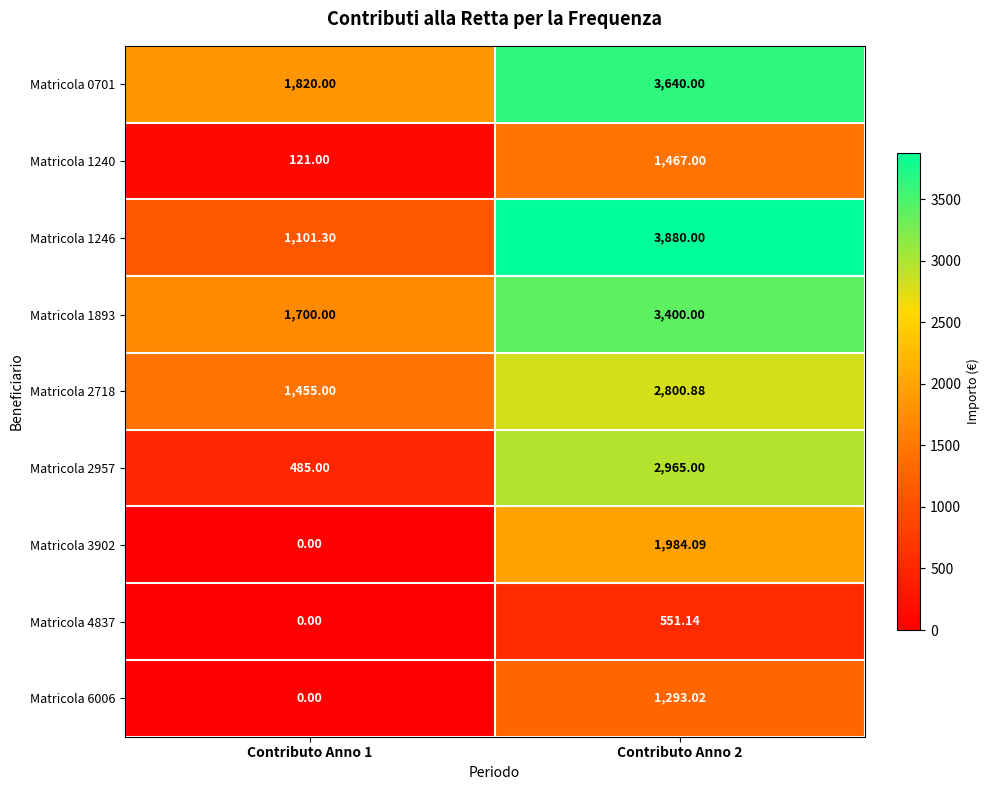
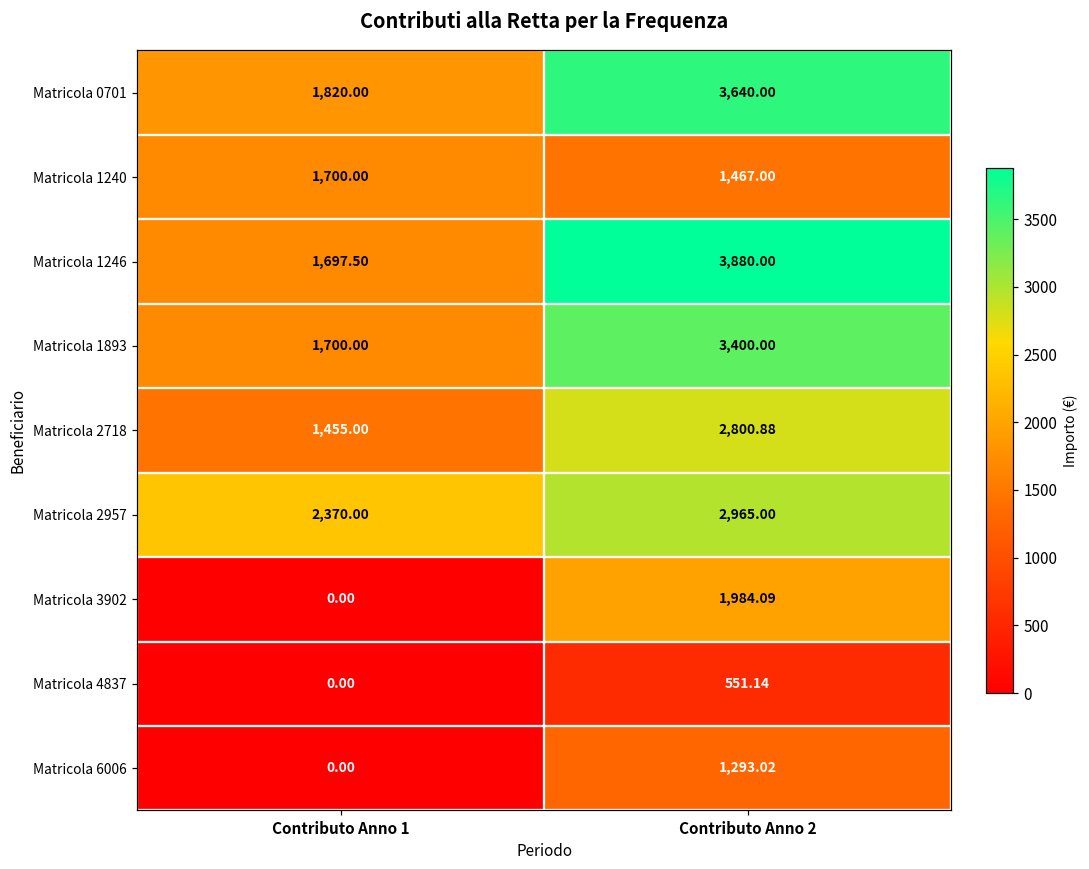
  {
    "Matricola 0701": {
      "Contributo Anno 1": "1,820.00",
      "Contributo Anno 2": "3,640.00"
    },
    "Matricola 1240": {
-     "Contributo Anno 1": "121.00",
+     "Contributo Anno 1": "1,700.00",
      "Contributo Anno 2": "1,467.00"
    },
    "Matricola 1246": {
-     "Contributo Anno 1": "1,101.30",
+     "Contributo Anno 1": "1,697.50",
      "Contributo Anno 2": "3,880.00"
    },
    "Matricola 1893": {
      "Contributo Anno 1": "1,700.00",
      "Contributo Anno 2": "3,400.00"
    },
    "Matricola 2718": {
      "Contributo Anno 1": "1,455.00",
      "Contributo Anno 2": "2,800.88"
    },
    "Matricola 2957": {
-     "Contributo Anno 1": "485.00",
+     "Contributo Anno 1": "2,370.00",
      "Contributo Anno 2": "2,965.00"
    },
    "Matricola 3902": {
      "Contributo Anno 1": "0.00",
      "Contributo Anno 2": "1,984.09"
    },
    "Matricola 4837": {
      "Contributo Anno 1": "0.00",
      "Contributo Anno 2": "551.14"
    },
    "Matricola 6006": {
      "Contributo Anno 1": "0.00",
      "Contributo Anno 2": "1,293.02"
    }
  }
